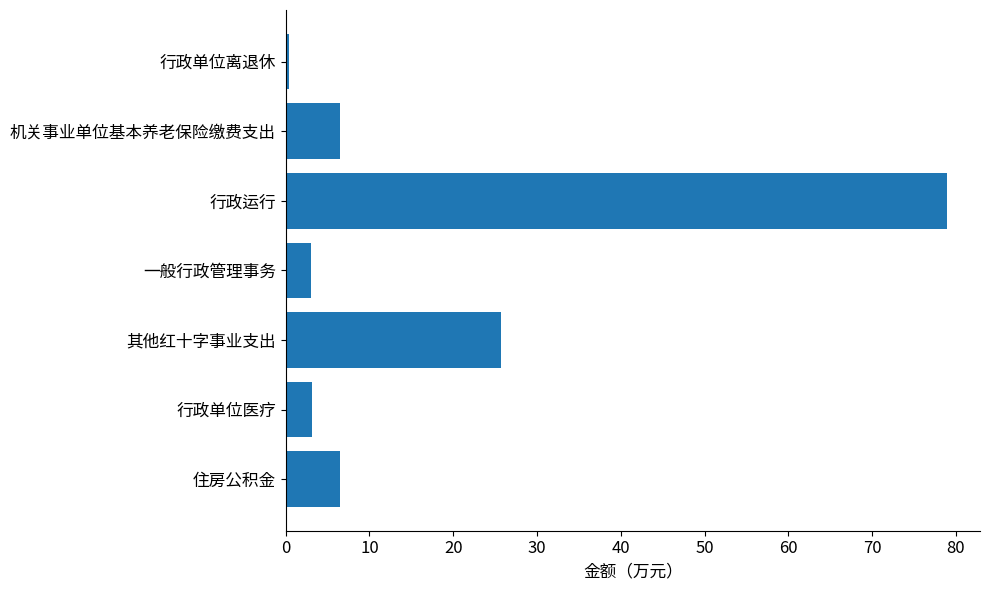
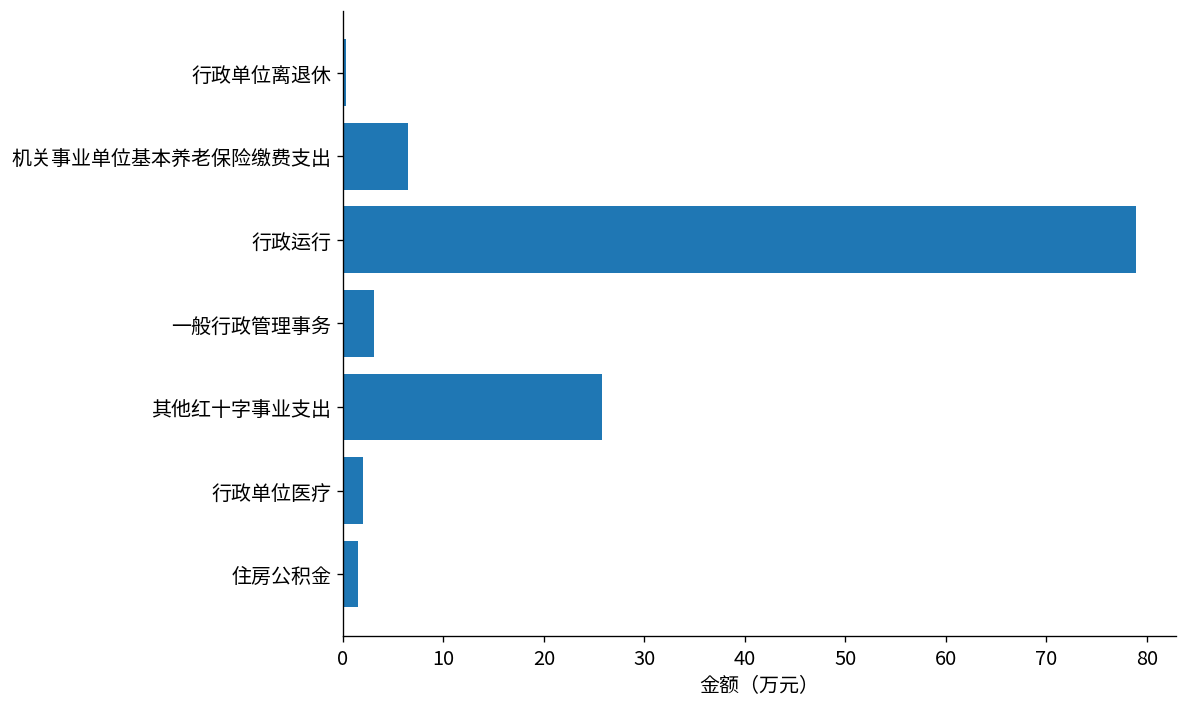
  {
    "行政单位离退休": 0,
    "机关事业单位基本养老保险缴费支出": 7,
    "行政运行": 79,
    "一般行政管理事务": 3,
    "其他红十字事业支出": 26,
-   "行政单位医疗": 3,
-   "住房公积金": 6
+   "行政单位医疗": 2,
+   "住房公积金": 1
  }
